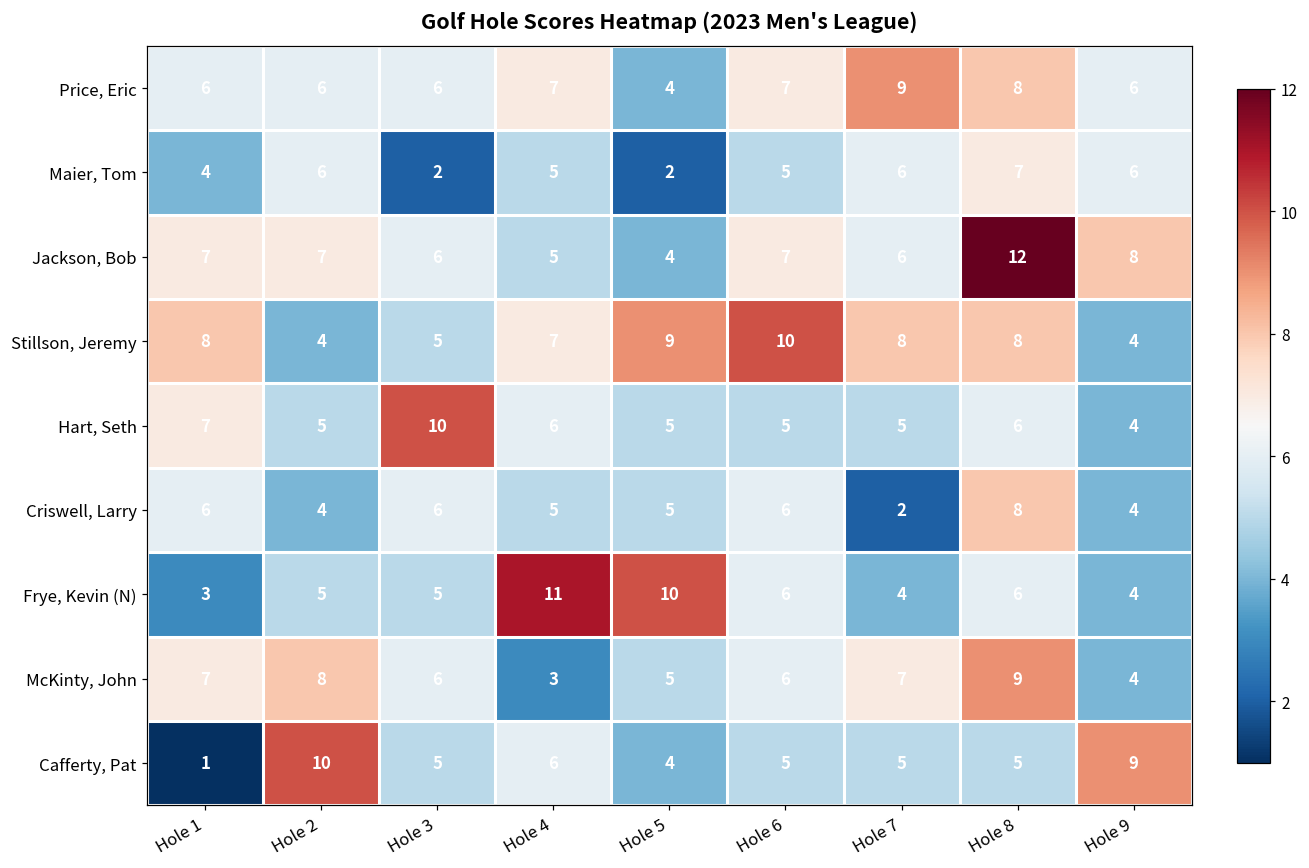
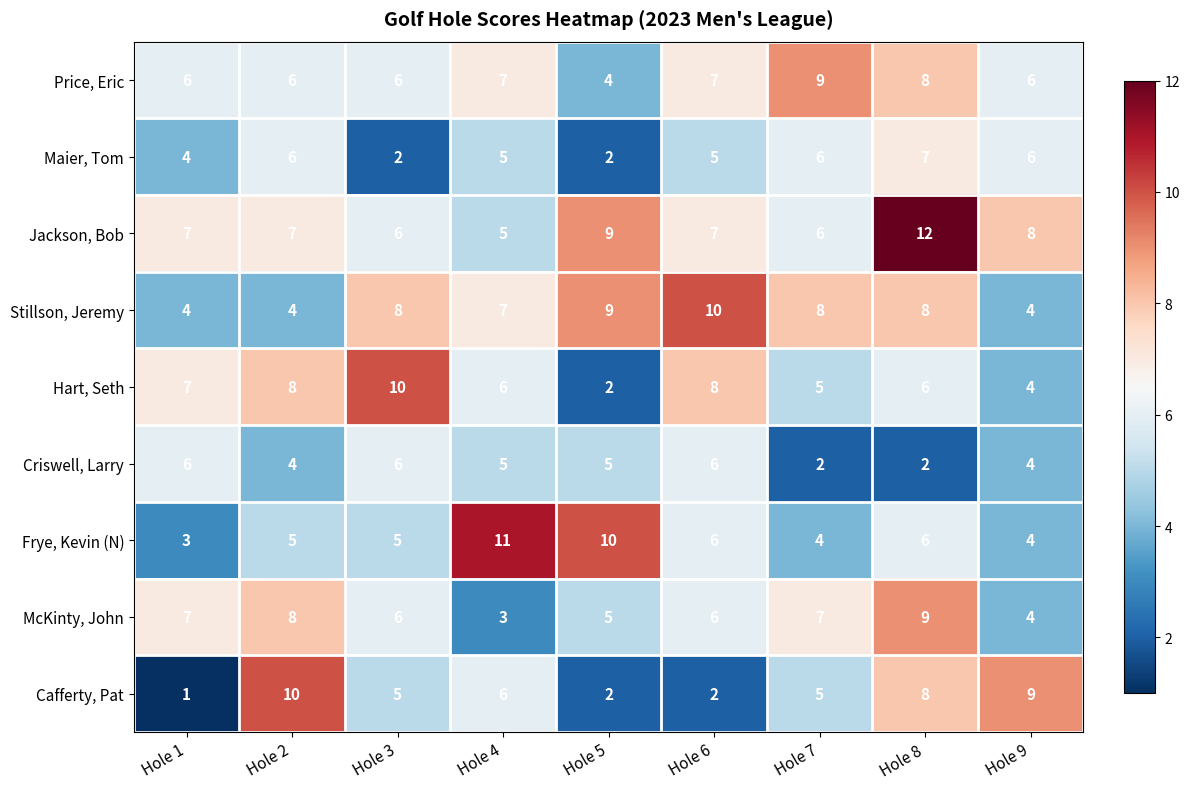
  {
    "Price, Eric": {
      "Hole 5": 4,
      "Hole 7": 9,
      "Hole 8": 8
    },
    "Maier, Tom": {
      "Hole 1": 4,
      "Hole 3": 2,
      "Hole 4": 5,
      "Hole 5": 2,
      "Hole 6": 5
    },
    "Jackson, Bob": {
      "Hole 4": 5,
-     "Hole 5": 4,
+     "Hole 5": 9,
      "Hole 8": 12,
      "Hole 9": 8
    },
    "Stillson, Jeremy": {
-     "Hole 1": 8,
+     "Hole 1": 4,
      "Hole 2": 4,
-     "Hole 3": 5,
+     "Hole 3": 8,
      "Hole 5": 9,
      "Hole 6": 10,
      "Hole 7": 8,
      "Hole 8": 8,
      "Hole 9": 4
    },
    "Hart, Seth": {
-     "Hole 2": 5,
+     "Hole 2": 8,
      "Hole 3": 10,
-     "Hole 5": 5,
-     "Hole 6": 5,
+     "Hole 5": 2,
+     "Hole 6": 8,
      "Hole 7": 5,
      "Hole 9": 4
    },
    "Criswell, Larry": {
      "Hole 2": 4,
      "Hole 4": 5,
      "Hole 5": 5,
      "Hole 7": 2,
-     "Hole 8": 8,
+     "Hole 8": 2,
      "Hole 9": 4
    },
    "Frye, Kevin (N)": {
      "Hole 1": 3,
      "Hole 2": 5,
      "Hole 3": 5,
      "Hole 4": 11,
      "Hole 5": 10,
      "Hole 7": 4,
      "Hole 9": 4
    },
    "McKinty, John": {
      "Hole 2": 8,
      "Hole 4": 3,
      "Hole 5": 5,
      "Hole 8": 9,
      "Hole 9": 4
    },
    "Cafferty, Pat": {
      "Hole 1": 1,
      "Hole 2": 10,
      "Hole 3": 5,
-     "Hole 5": 4,
-     "Hole 6": 5,
+     "Hole 5": 2,
+     "Hole 6": 2,
      "Hole 7": 5,
-     "Hole 8": 5,
+     "Hole 8": 8,
      "Hole 9": 9
    }
  }
